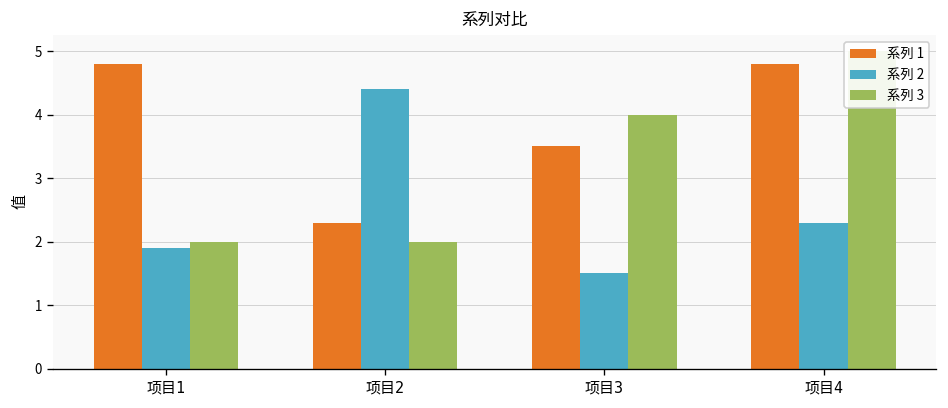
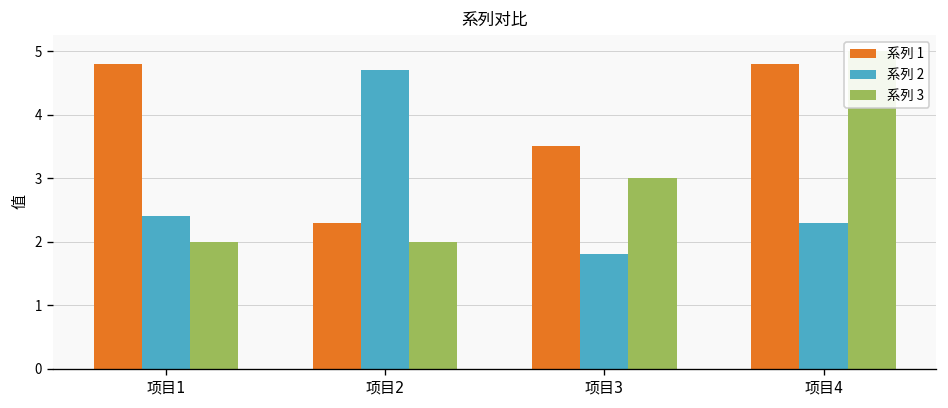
  {
    "系列 1": {
      "项目1": 4.8,
      "项目2": 2.3,
      "项目3": 3.5,
      "项目4": 4.8
    },
    "系列 2": {
-     "项目1": 1.9,
-     "项目2": 4.4,
-     "项目3": 1.5,
+     "项目1": 2.4,
+     "项目2": 4.7,
+     "项目3": 1.8,
      "项目4": 2.3
    },
    "系列 3": {
      "项目1": 2,
      "项目2": 2,
-     "项目3": 4
+     "项目3": 3
    }
  }
